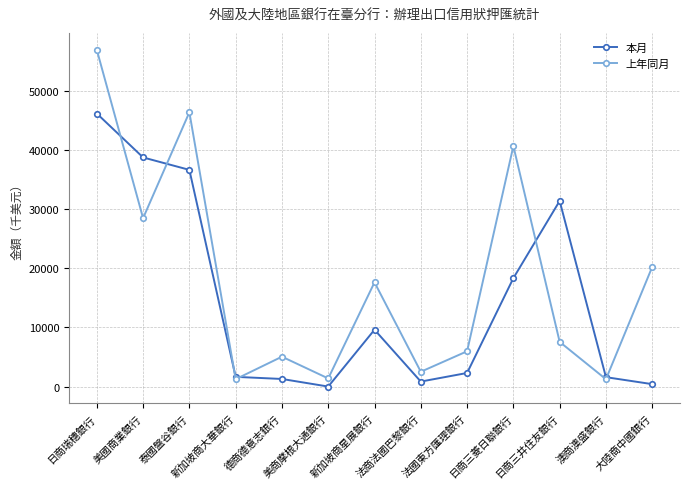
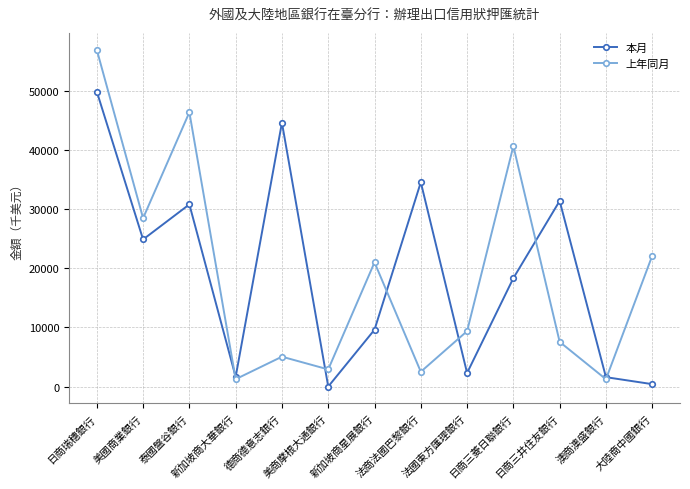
  {
    "本月": {
-     "日商瑞穗銀行": 46000,
-     "美國商業銀行": 39000,
-     "泰國盤谷銀行": 37000,
-     "德商德意志銀行": 1000,
+     "日商瑞穗銀行": 50000,
+     "美國商業銀行": 25000,
+     "泰國盤谷銀行": 31000,
+     "德商德意志銀行": 45000,
      "美商摩根大通銀行": 0,
      "新加坡商星展銀行": 10000,
-     "法商法國巴黎銀行": 1000,
+     "法商法國巴黎銀行": 35000,
      "法國東方匯理銀行": 2000,
      "日商三菱日聯銀行": 18000,
      "日商三井住友銀行": 31000,
      "大陸商中國銀行": 0
    },
    "上年同月": {
      "日商瑞穗銀行": 57000,
      "美國商業銀行": 28000,
      "泰國盤谷銀行": 46000,
      "德商德意志銀行": 5000,
-     "美商摩根大通銀行": 1000,
-     "新加坡商星展銀行": 18000,
+     "美商摩根大通銀行": 3000,
+     "新加坡商星展銀行": 21000,
      "法商法國巴黎銀行": 3000,
-     "法國東方匯理銀行": 6000,
+     "法國東方匯理銀行": 9000,
      "日商三菱日聯銀行": 41000,
      "日商三井住友銀行": 8000,
-     "大陸商中國銀行": 20000
+     "大陸商中國銀行": 22000
    }
  }
